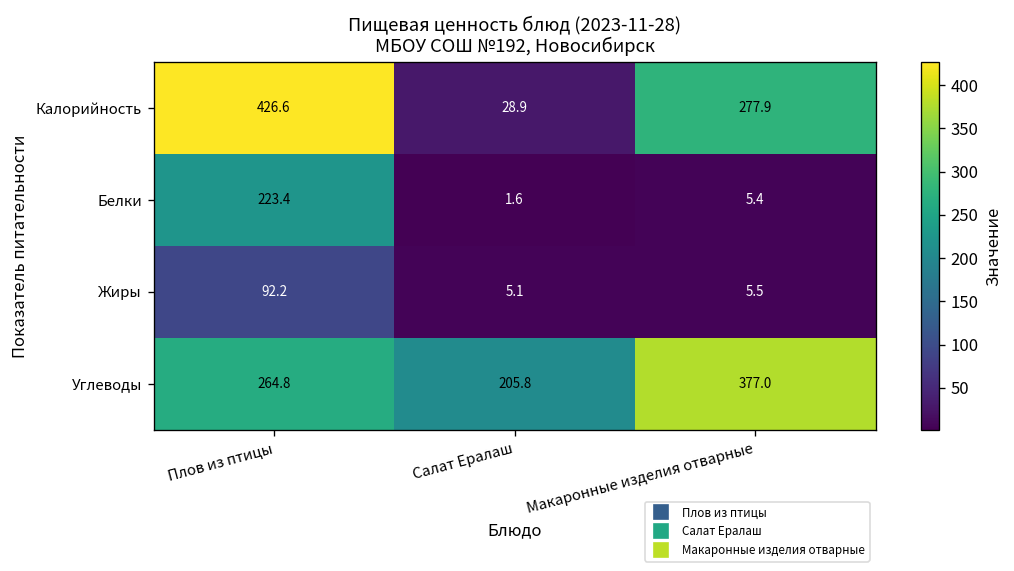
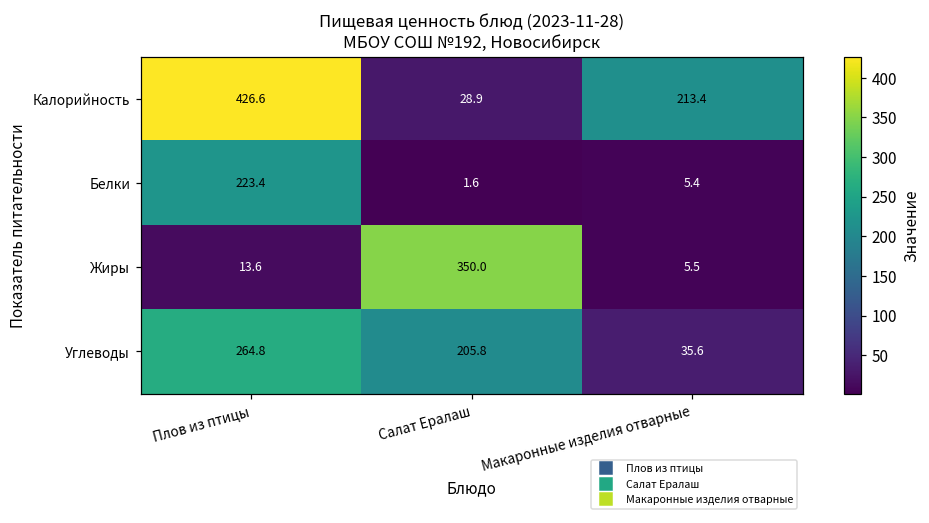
  {
    "Калорийность": {
      "Плов из птицы": 426.6,
      "Салат Ералаш": 28.9,
-     "Макаронные изделия отварные": 277.9
+     "Макаронные изделия отварные": 213.4
    },
    "Белки": {
      "Плов из птицы": 223.4,
      "Салат Ералаш": 1.6,
      "Макаронные изделия отварные": 5.4
    },
    "Жиры": {
-     "Плов из птицы": 92.2,
-     "Салат Ералаш": 5.1,
+     "Плов из птицы": 13.6,
+     "Салат Ералаш": 350.0,
      "Макаронные изделия отварные": 5.5
    },
    "Углеводы": {
      "Плов из птицы": 264.8,
      "Салат Ералаш": 205.8,
-     "Макаронные изделия отварные": 377.0
+     "Макаронные изделия отварные": 35.6
    }
  }
